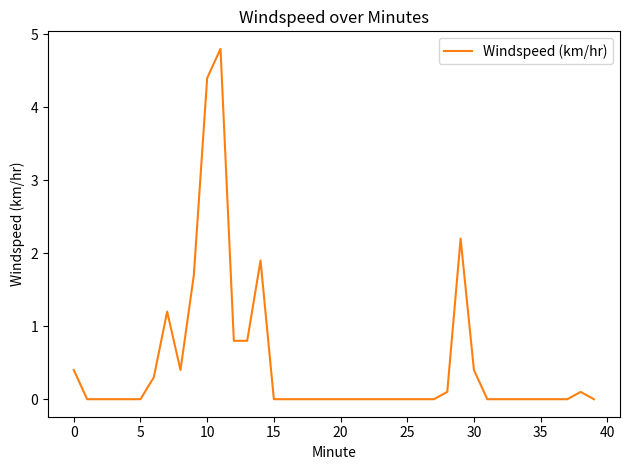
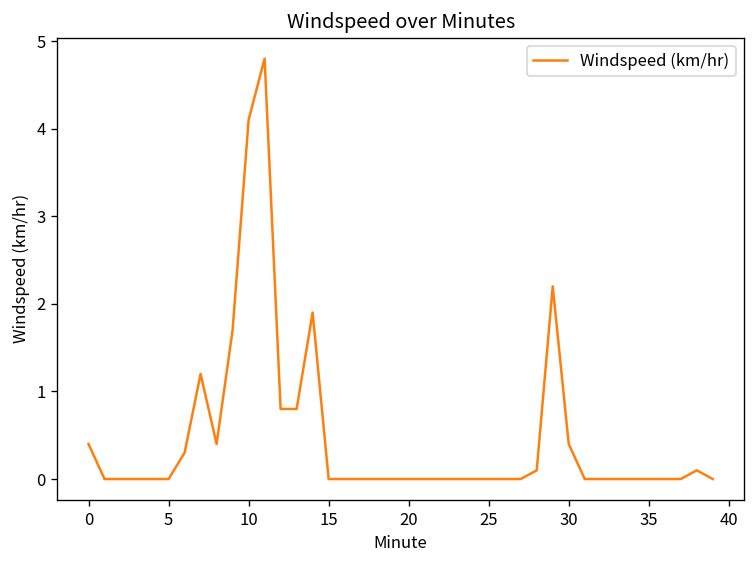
  {
    "0": 0.4,
    "5": 0.0,
-   "10": 4.4,
+   "10": 4.1,
    "15": 0.0,
    "20": 0.0,
    "25": 0.0,
    "30": 0.4,
    "35": 0.0
  }
